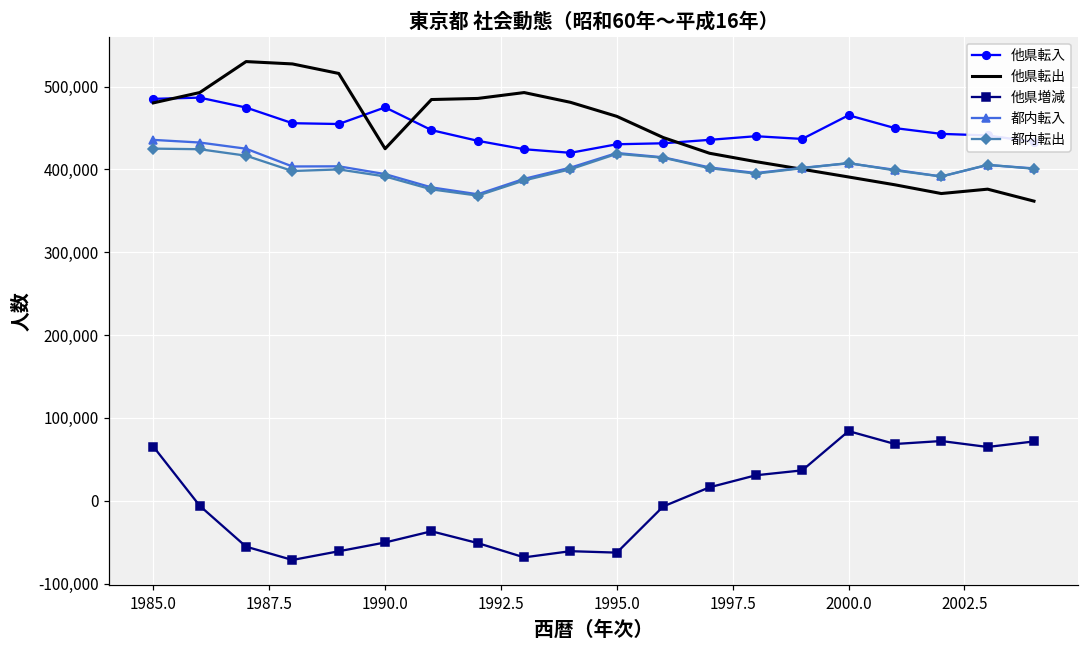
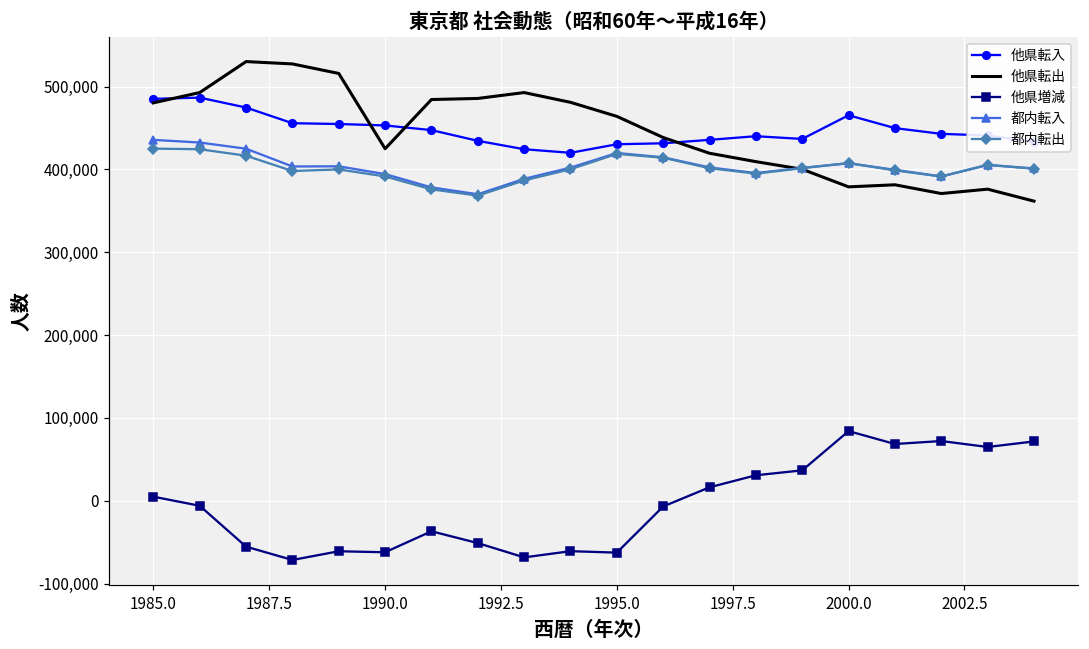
  {
    "他県転入": {
      "1985.0": "490,000",
-     "1990.0": "470,000",
+     "1990.0": "450,000",
      "1995.0": "430,000",
      "2000.0": "470,000"
    },
    "他県転出": {
      "1985.0": "480,000",
      "1990.0": "420,000",
      "1995.0": "460,000",
-     "2000.0": "390,000"
+     "2000.0": "380,000"
    },
    "他県増減": {
-     "1985.0": "70,000",
-     "1990.0": "-50,000",
+     "1985.0": "0",
+     "1990.0": "-60,000",
      "1995.0": "-60,000",
      "2000.0": "80,000"
    }
  }
